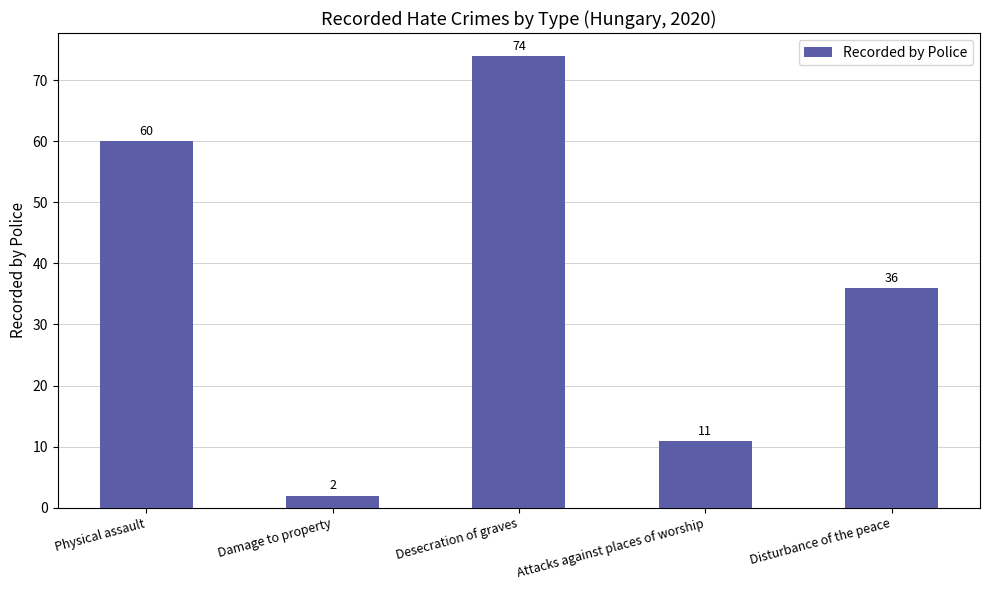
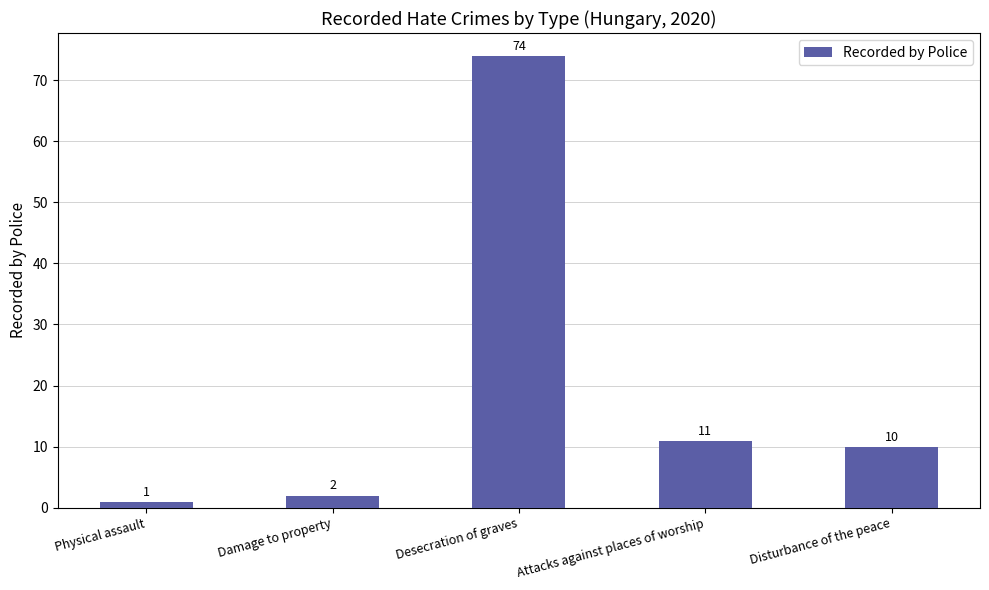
  {
-   "Physical assault": 60,
+   "Physical assault": 1,
    "Damage to property": 2,
    "Desecration of graves": 74,
    "Attacks against places of worship": 11,
-   "Disturbance of the peace": 36
+   "Disturbance of the peace": 10
  }
